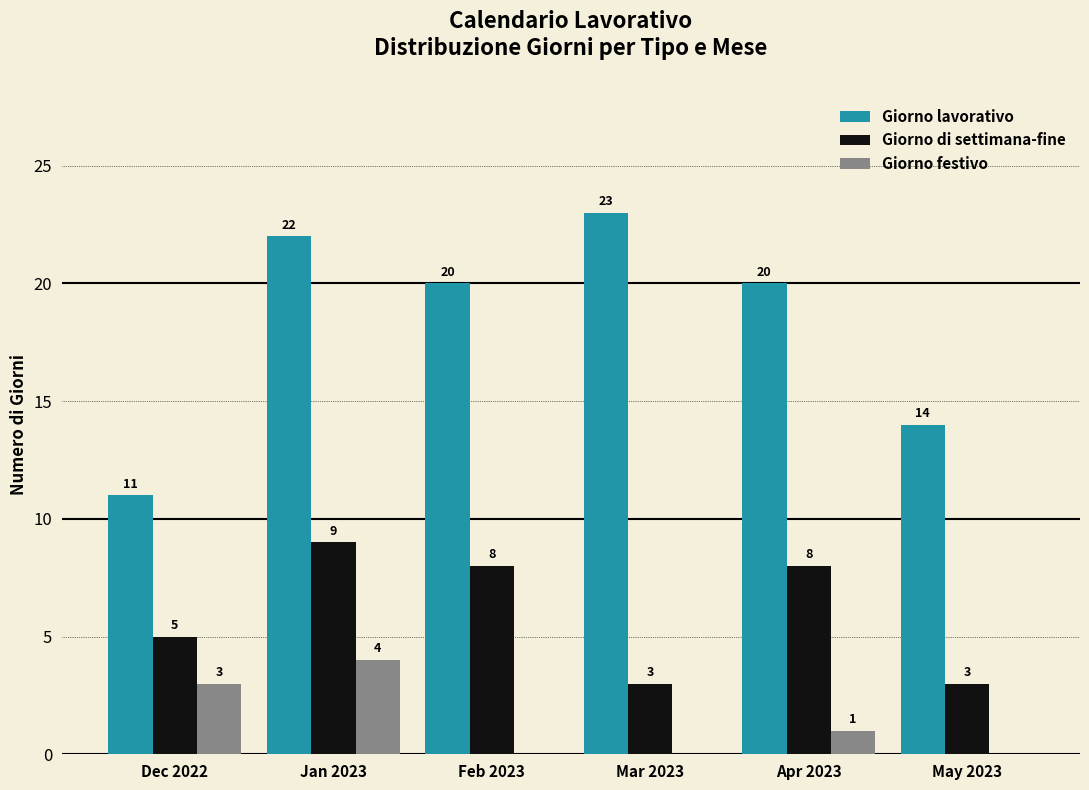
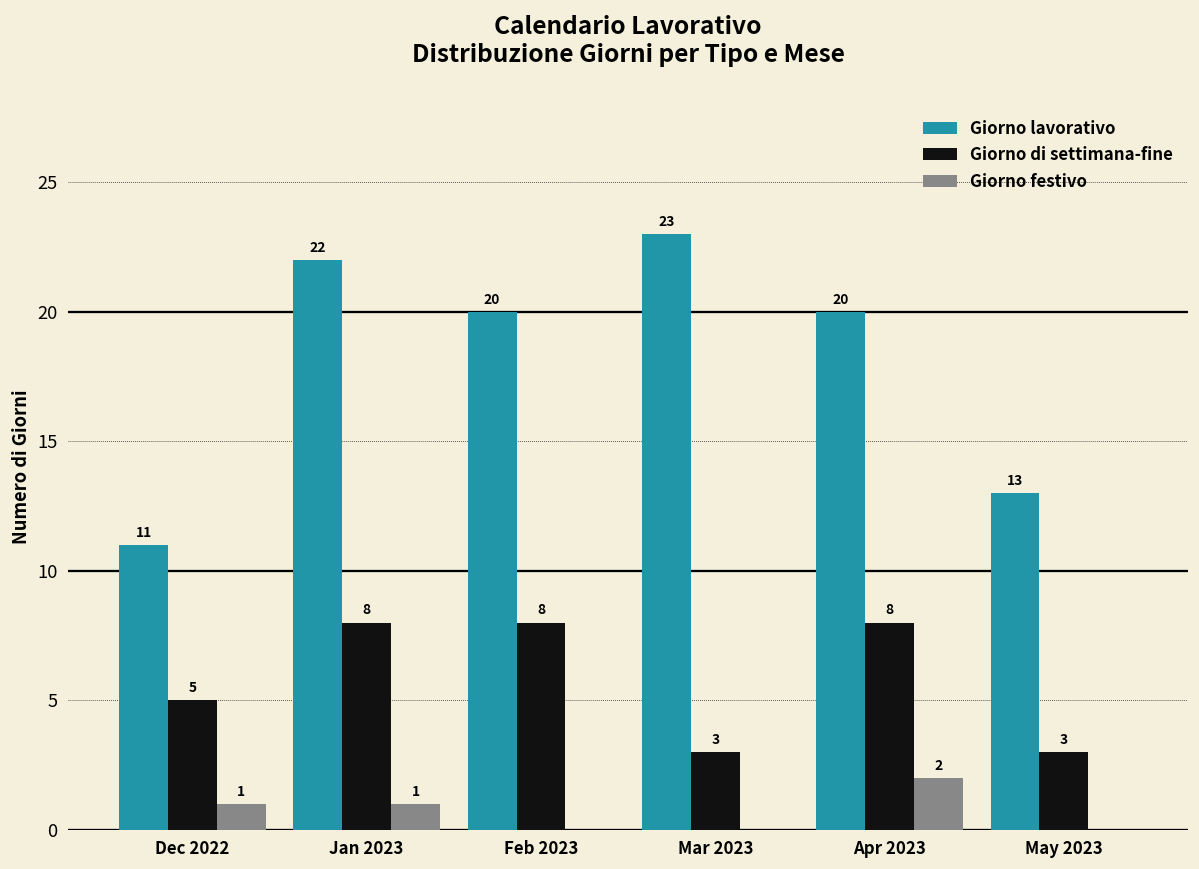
  {
    "Giorno lavorativo": {
      "Dec 2022": 11,
      "Jan 2023": 22,
      "Feb 2023": 20,
      "Mar 2023": 23,
      "Apr 2023": 20,
-     "May 2023": 14
+     "May 2023": 13
    },
    "Giorno di settimana-fine": {
      "Dec 2022": 5,
-     "Jan 2023": 9,
+     "Jan 2023": 8,
      "Feb 2023": 8,
      "Mar 2023": 3,
      "Apr 2023": 8,
      "May 2023": 3
    },
    "Giorno festivo": {
-     "Dec 2022": 3,
-     "Jan 2023": 4,
-     "Apr 2023": 1
+     "Dec 2022": 1,
+     "Jan 2023": 1,
+     "Apr 2023": 2
    }
  }
